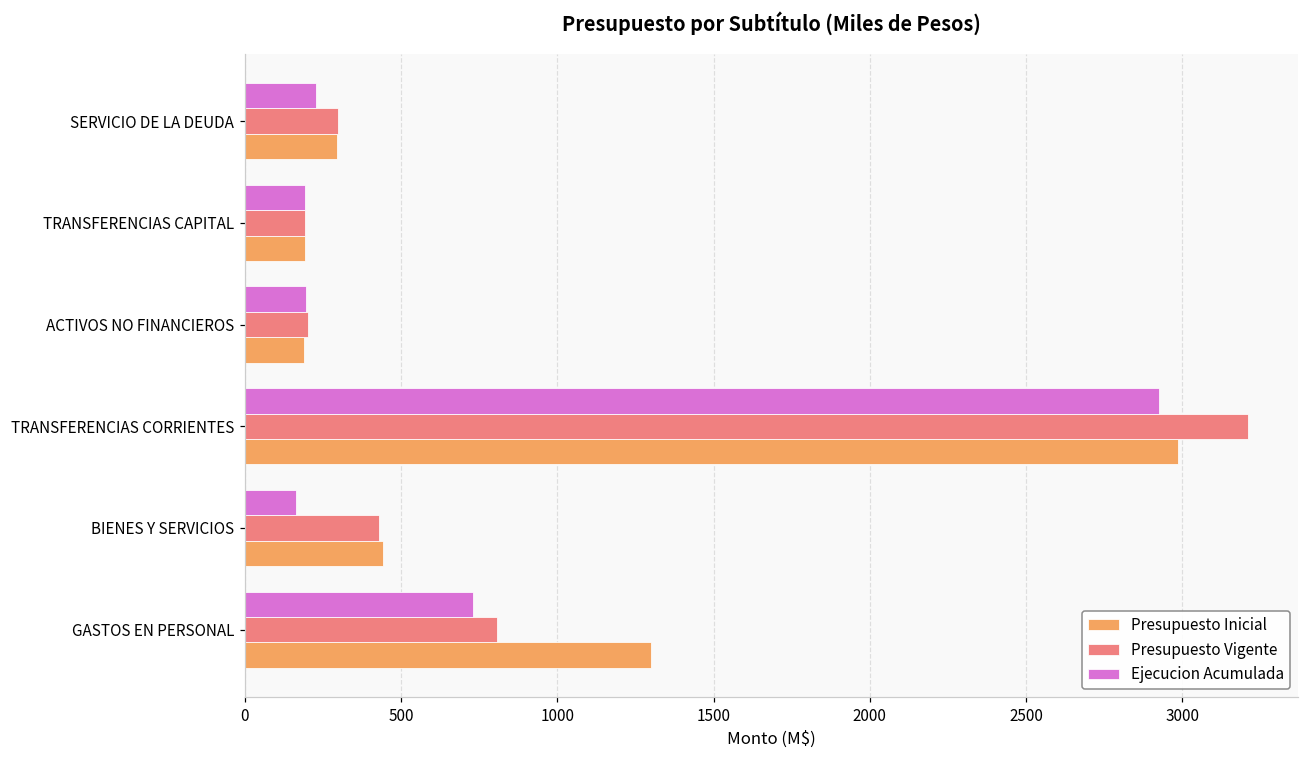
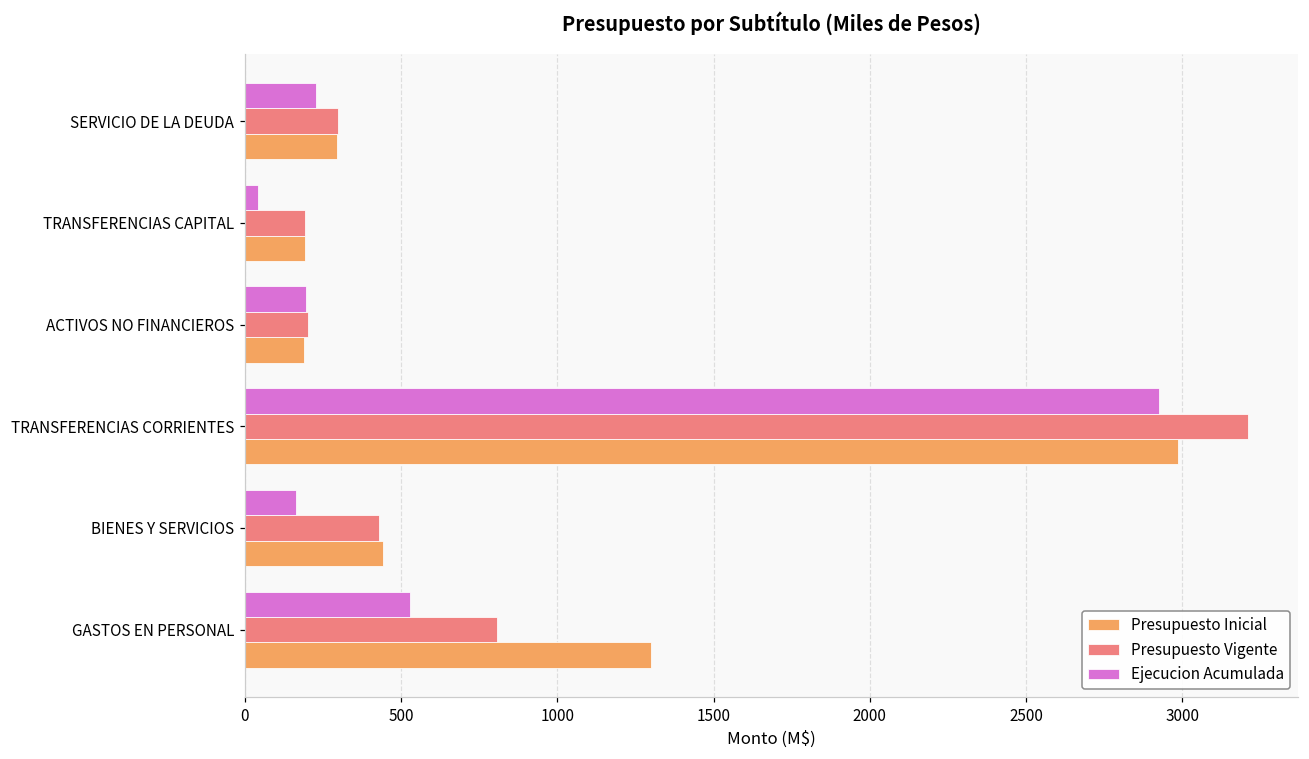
  {
    "Ejecucion Acumulada": {
      "SERVICIO DE LA DEUDA": 230,
-     "TRANSFERENCIAS CAPITAL": 190,
+     "TRANSFERENCIAS CAPITAL": 40,
      "ACTIVOS NO FINANCIEROS": 200,
      "TRANSFERENCIAS CORRIENTES": 2920,
      "BIENES Y SERVICIOS": 160,
-     "GASTOS EN PERSONAL": 730
+     "GASTOS EN PERSONAL": 530
    }
  }
